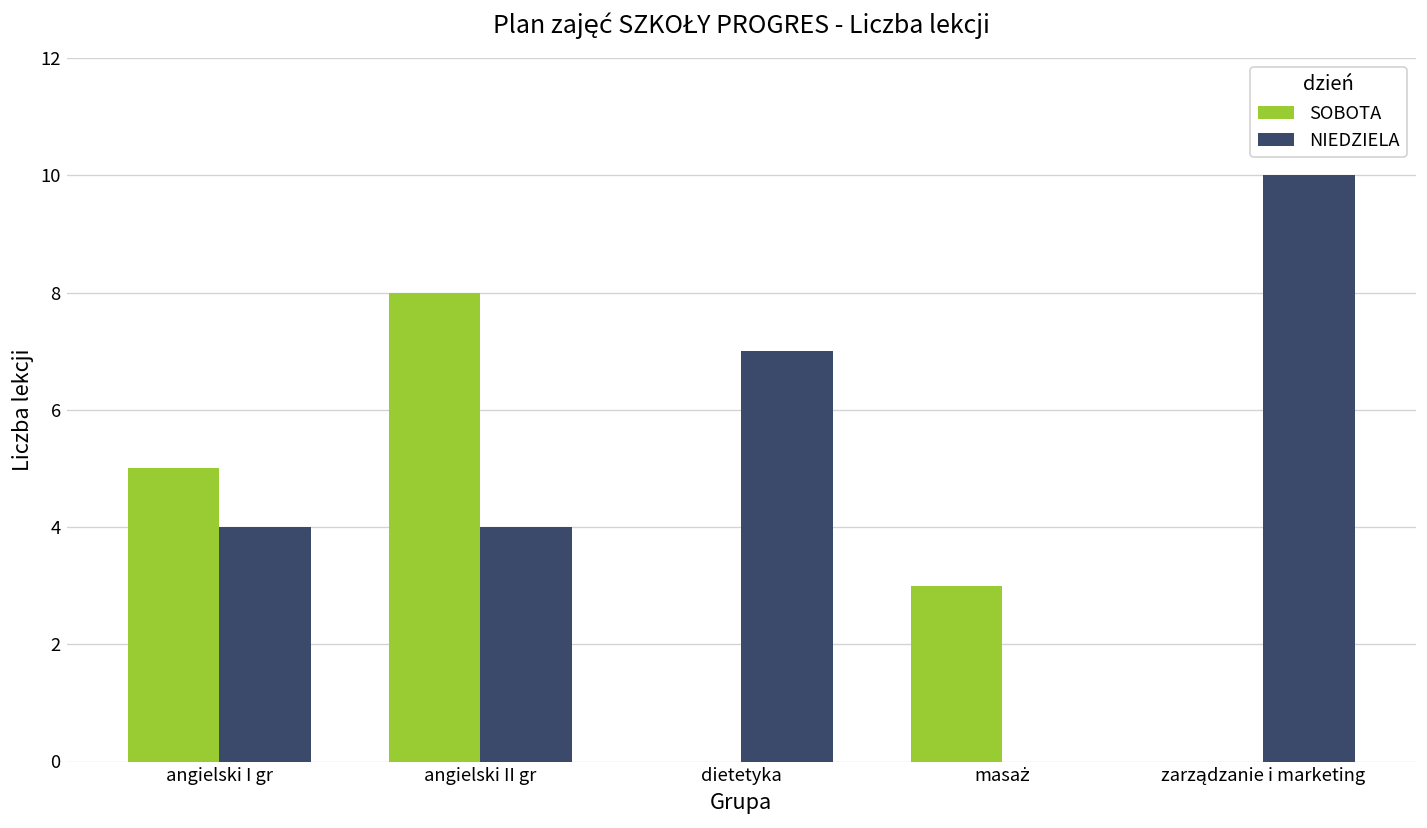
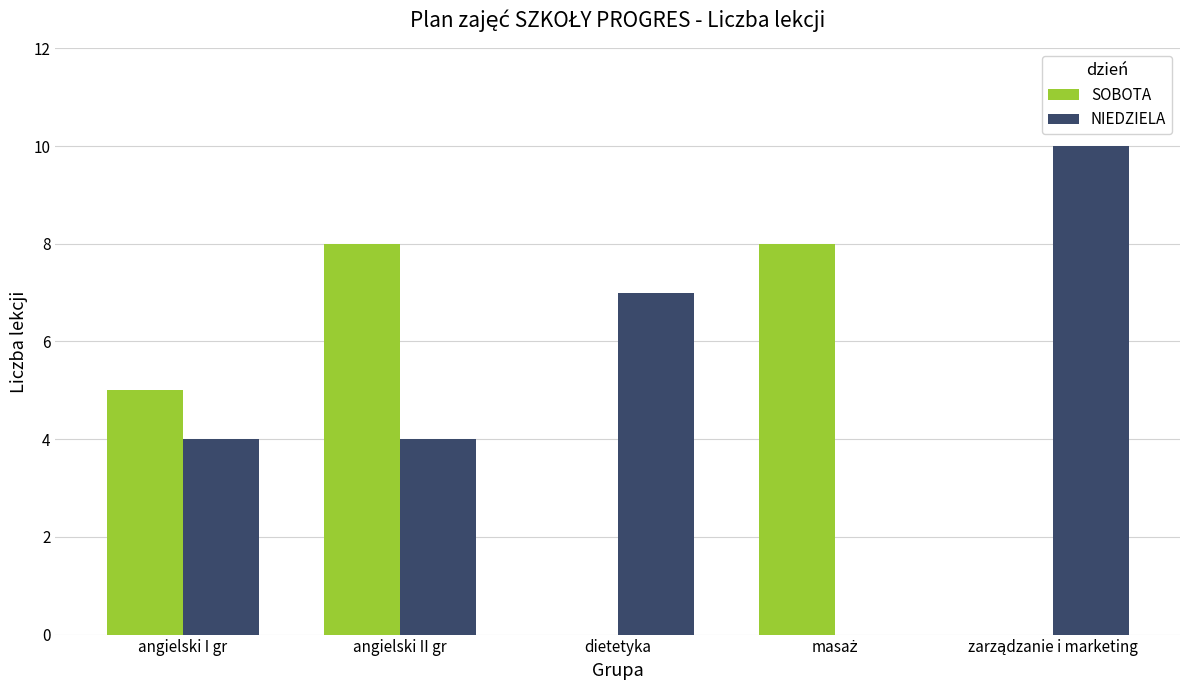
  {
    "SOBOTA": {
      "angielski I gr": 5,
      "angielski II gr": 8,
      "dietetyka": 0,
-     "masaż": 3,
+     "masaż": 8,
      "zarządzanie i marketing": 0
    },
    "NIEDZIELA": {
      "angielski I gr": 4,
      "angielski II gr": 4,
      "dietetyka": 7,
      "masaż": 0,
      "zarządzanie i marketing": 10
    }
  }
